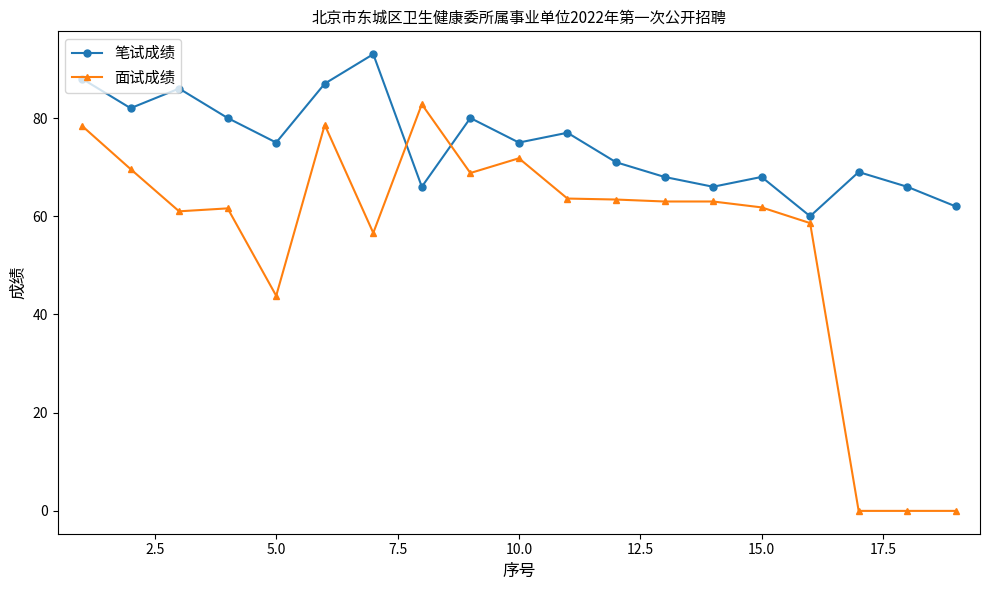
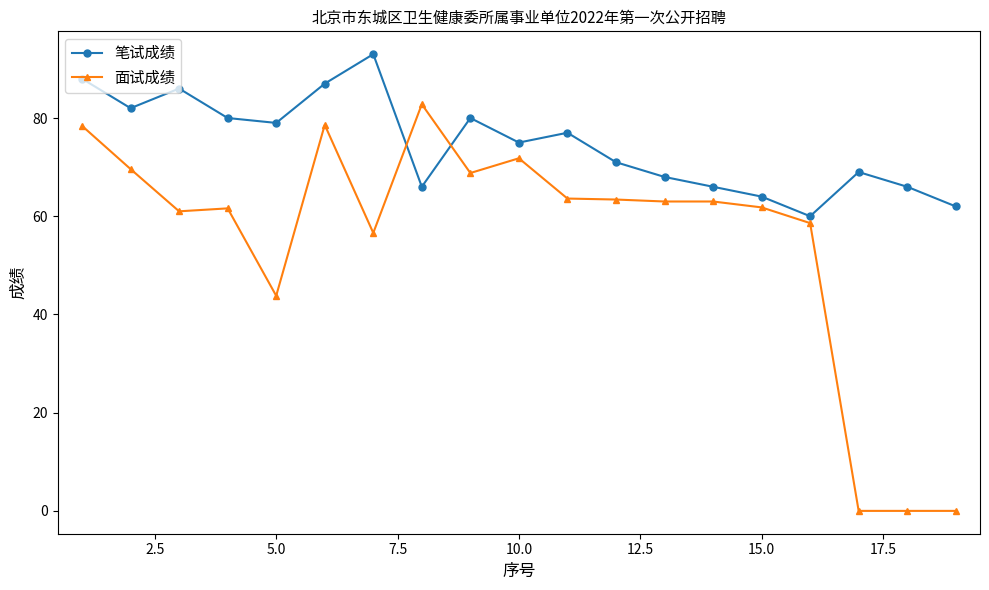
  {
    "笔试成绩": {
-     "5.0": 75,
+     "5.0": 79,
      "10.0": 75,
-     "15.0": 68
+     "15.0": 64
    },
    "面试成绩": {
      "5.0": 44,
      "10.0": 72,
      "15.0": 62
    }
  }
